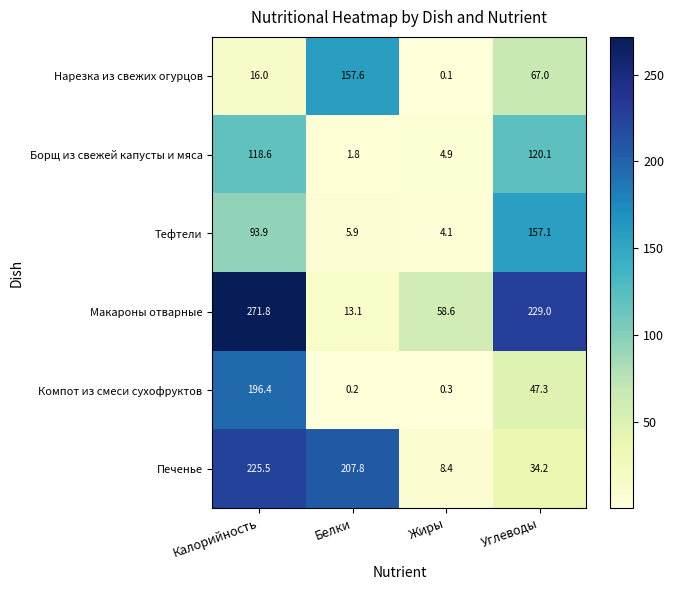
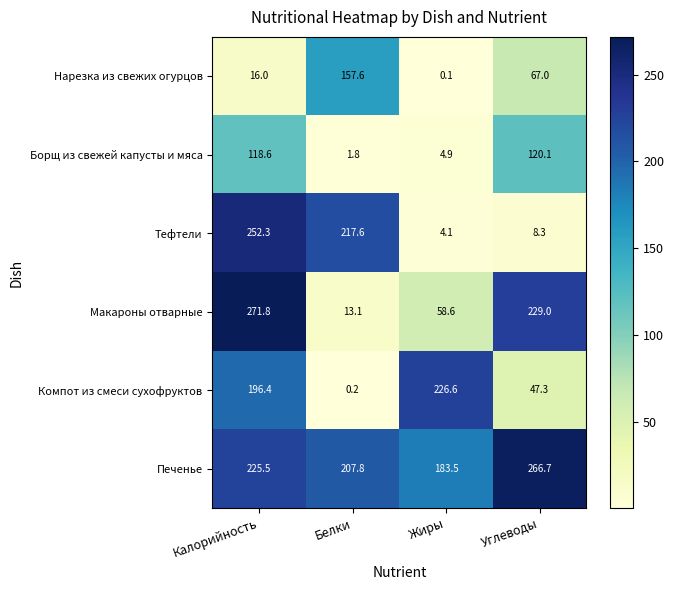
  {
    "Нарезка из свежих огурцов": {
      "Калорийность": 16.0,
      "Белки": 157.6,
      "Жиры": 0.1,
      "Углеводы": 67.0
    },
    "Борщ из свежей капусты и мяса": {
      "Калорийность": 118.6,
      "Белки": 1.8,
      "Жиры": 4.9,
      "Углеводы": 120.1
    },
    "Тефтели": {
-     "Калорийность": 93.9,
-     "Белки": 5.9,
+     "Калорийность": 252.3,
+     "Белки": 217.6,
      "Жиры": 4.1,
-     "Углеводы": 157.1
+     "Углеводы": 8.3
    },
    "Макароны отварные": {
      "Калорийность": 271.8,
      "Белки": 13.1,
      "Жиры": 58.6,
      "Углеводы": 229.0
    },
    "Компот из смеси сухофруктов": {
      "Калорийность": 196.4,
      "Белки": 0.2,
-     "Жиры": 0.3,
+     "Жиры": 226.6,
      "Углеводы": 47.3
    },
    "Печенье": {
      "Калорийность": 225.5,
      "Белки": 207.8,
-     "Жиры": 8.4,
-     "Углеводы": 34.2
+     "Жиры": 183.5,
+     "Углеводы": 266.7
    }
  }
